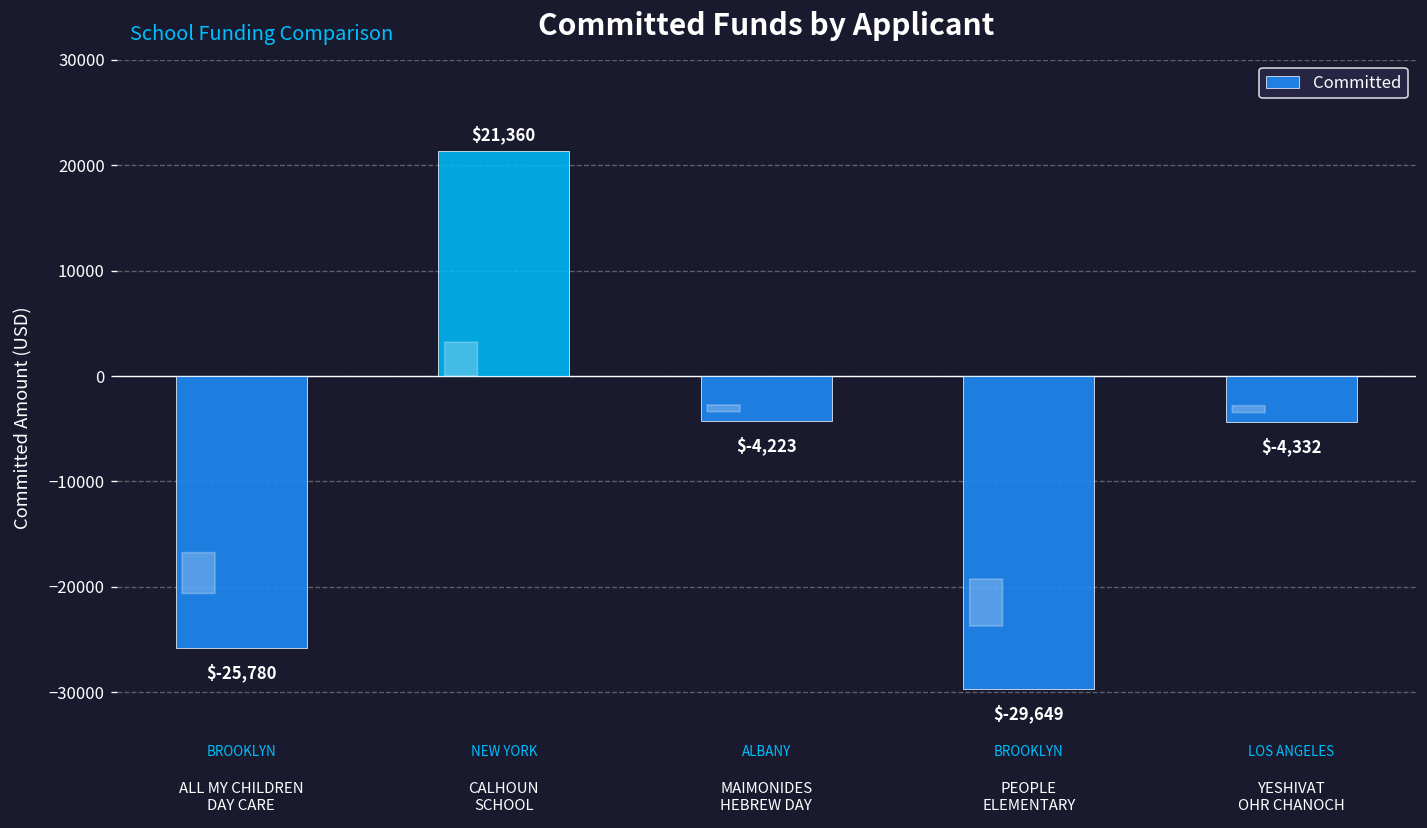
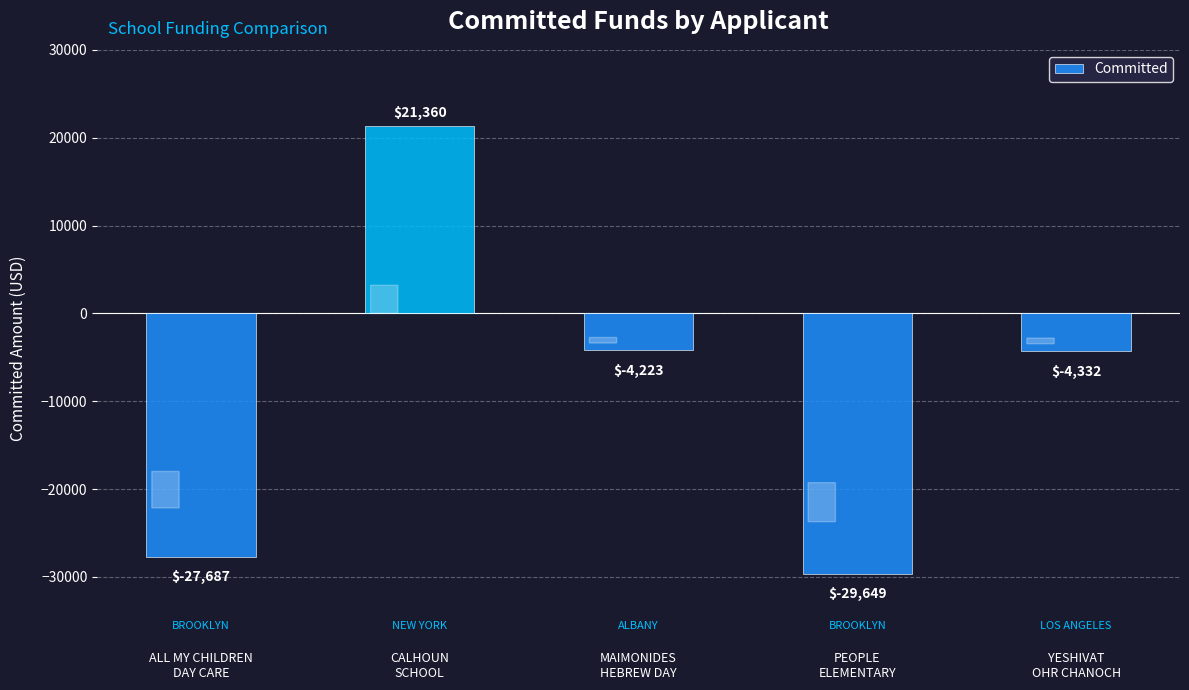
  {
-   "ALL MY CHILDREN DAY CARE": "$-25,780",
+   "ALL MY CHILDREN DAY CARE": "$-27,687",
    "CALHOUN SCHOOL": "$21,360",
    "MAIMONIDES HEBREW DAY": "$-4,223",
    "PEOPLE ELEMENTARY": "$-29,649",
    "YESHIVAT OHR CHANOCH": "$-4,332"
  }
